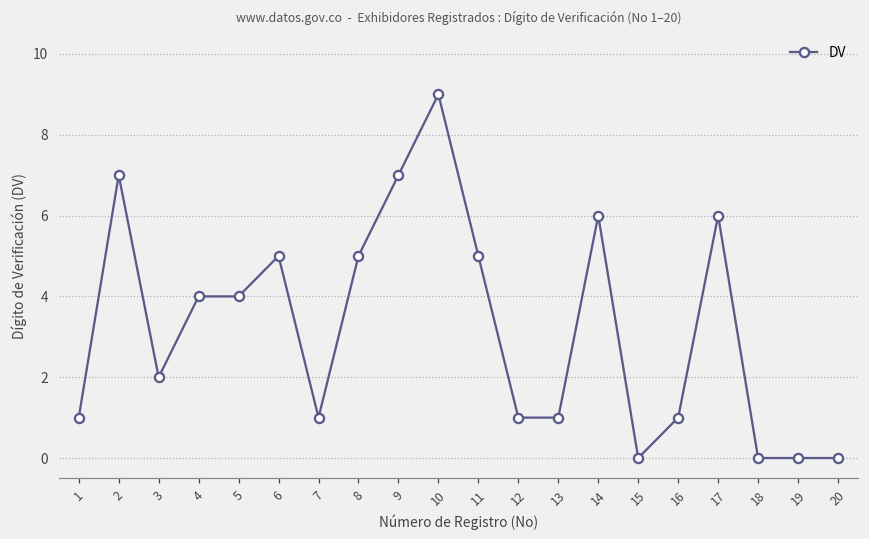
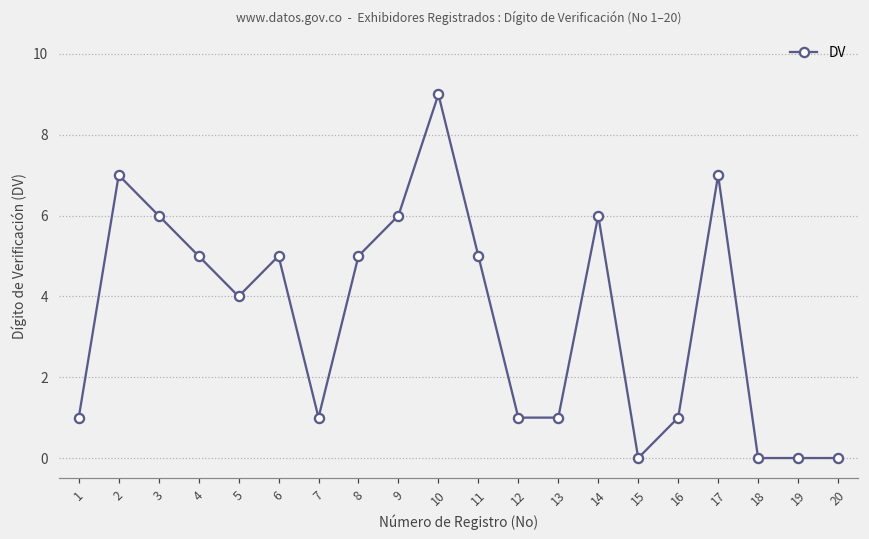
  {
    "1": 1,
    "2": 7,
-   "3": 2,
-   "4": 4,
+   "3": 6,
+   "4": 5,
    "5": 4,
    "6": 5,
    "7": 1,
    "8": 5,
-   "9": 7,
+   "9": 6,
    "10": 9,
    "11": 5,
    "12": 1,
    "13": 1,
    "14": 6,
    "15": 0,
    "16": 1,
-   "17": 6,
+   "17": 7,
    "18": 0,
    "19": 0,
    "20": 0
  }
